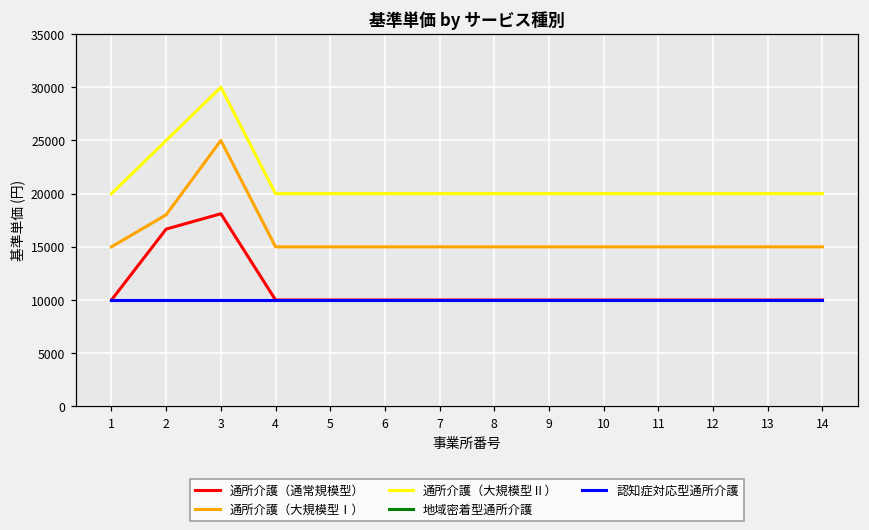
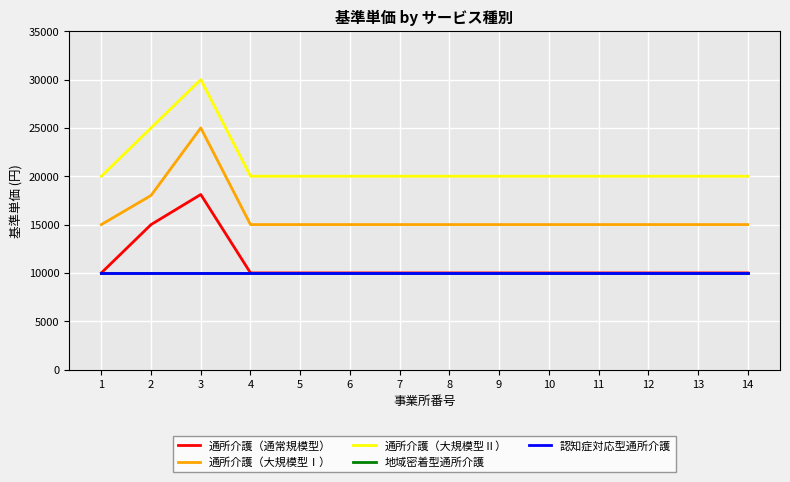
  {
    "通所介護（通常規模型）": {
-     "2": 17000,
+     "2": 15000,
      "3": 18000
    },
    "通所介護（大規模型Ⅰ）": {
      "1": 15000,
      "2": 18000,
      "3": 25000,
      "4": 15000,
      "5": 15000,
      "6": 15000,
      "7": 15000,
      "8": 15000,
      "9": 15000,
      "10": 15000,
      "11": 15000,
      "12": 15000,
      "13": 15000,
      "14": 15000
    },
    "通所介護（大規模型Ⅱ）": {
      "1": 20000,
      "2": 25000,
      "3": 30000,
      "4": 20000,
      "5": 20000,
      "6": 20000,
      "7": 20000,
      "8": 20000,
      "9": 20000,
      "10": 20000,
      "11": 20000,
      "12": 20000,
      "13": 20000,
      "14": 20000
    },
    "認知症対応型通所介護": {
      "2": 10000,
      "3": 10000
    }
  }
